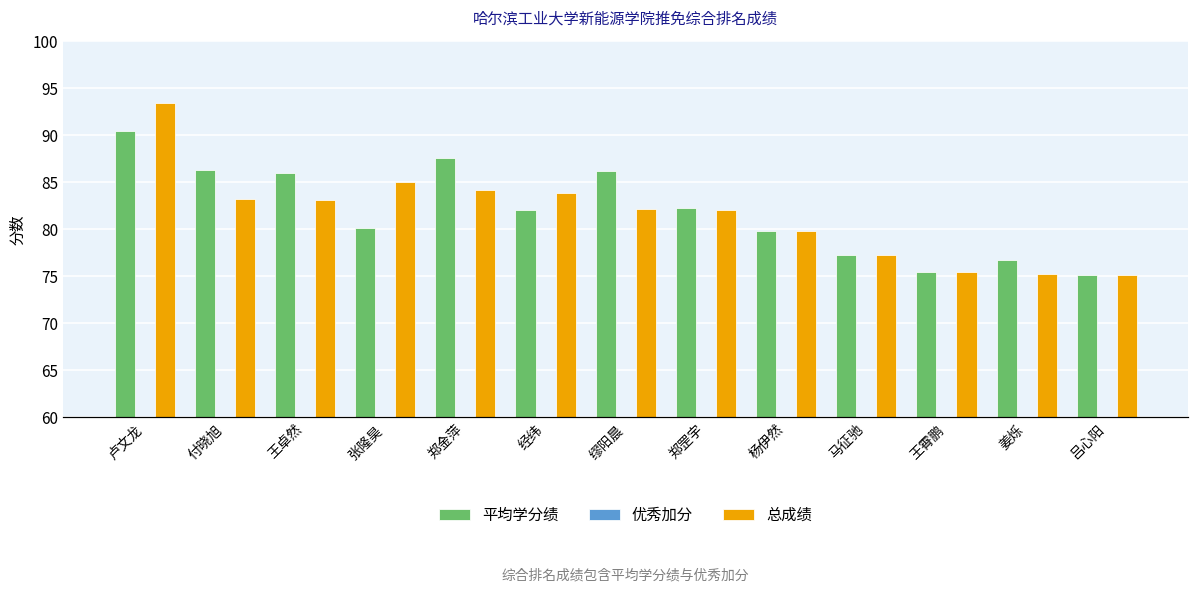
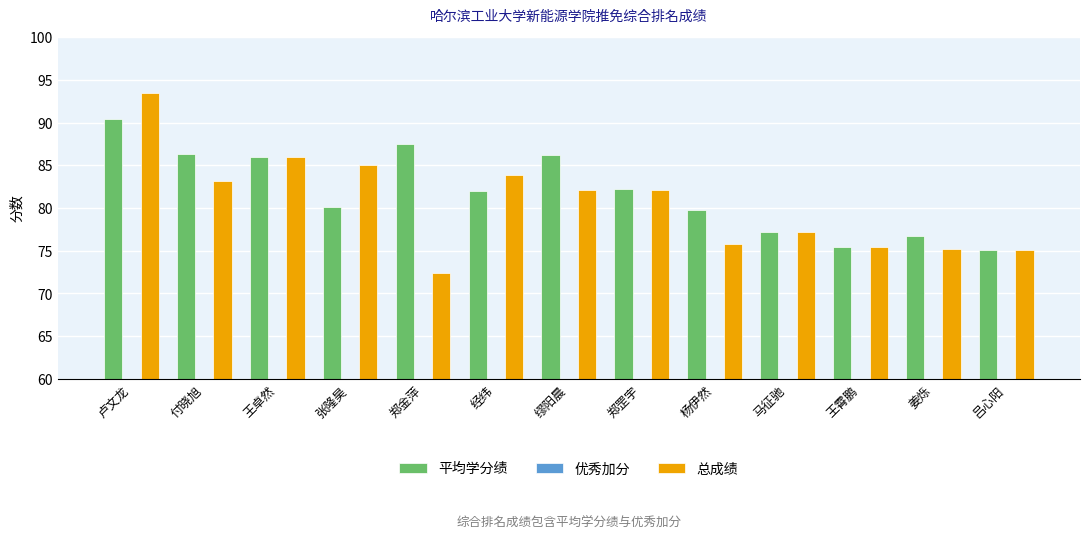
  {
    "平均学分绩": {
      "卢文龙": 90,
      "付晓旭": 86,
      "王卓然": 86,
      "张隆昊": 80,
      "郑金萍": 88,
      "经纬": 82,
      "缪阳晨": 86,
      "郑罡宇": 82,
      "杨伊然": 80,
      "马征驰": 77,
      "王霄鹏": 75,
      "姜烁": 77,
      "吕心阳": 75
    },
    "总成绩": {
      "卢文龙": 93,
      "付晓旭": 83,
-     "王卓然": 83,
+     "王卓然": 86,
      "张隆昊": 85,
-     "郑金萍": 84,
+     "郑金萍": 72,
      "经纬": 84,
      "缪阳晨": 82,
      "郑罡宇": 82,
-     "杨伊然": 80,
+     "杨伊然": 76,
      "马征驰": 77,
      "王霄鹏": 75,
      "姜烁": 75,
      "吕心阳": 75
    }
  }
